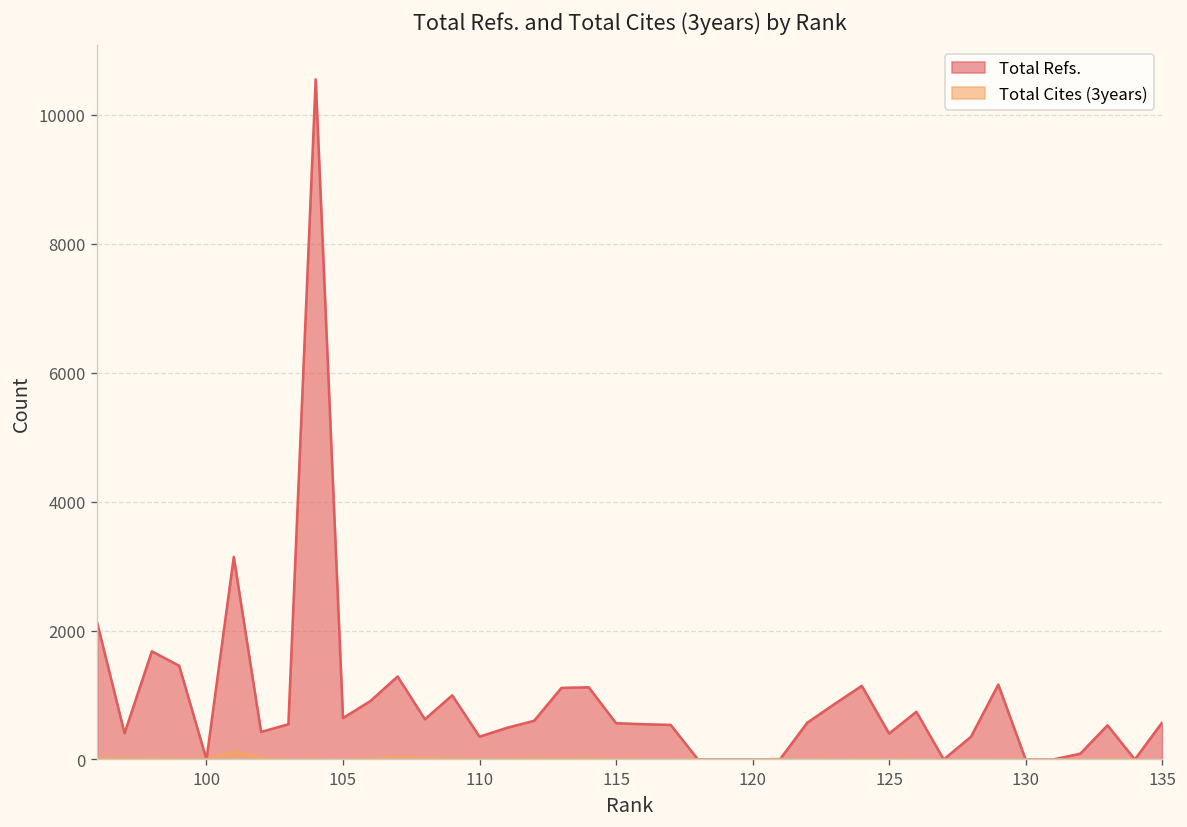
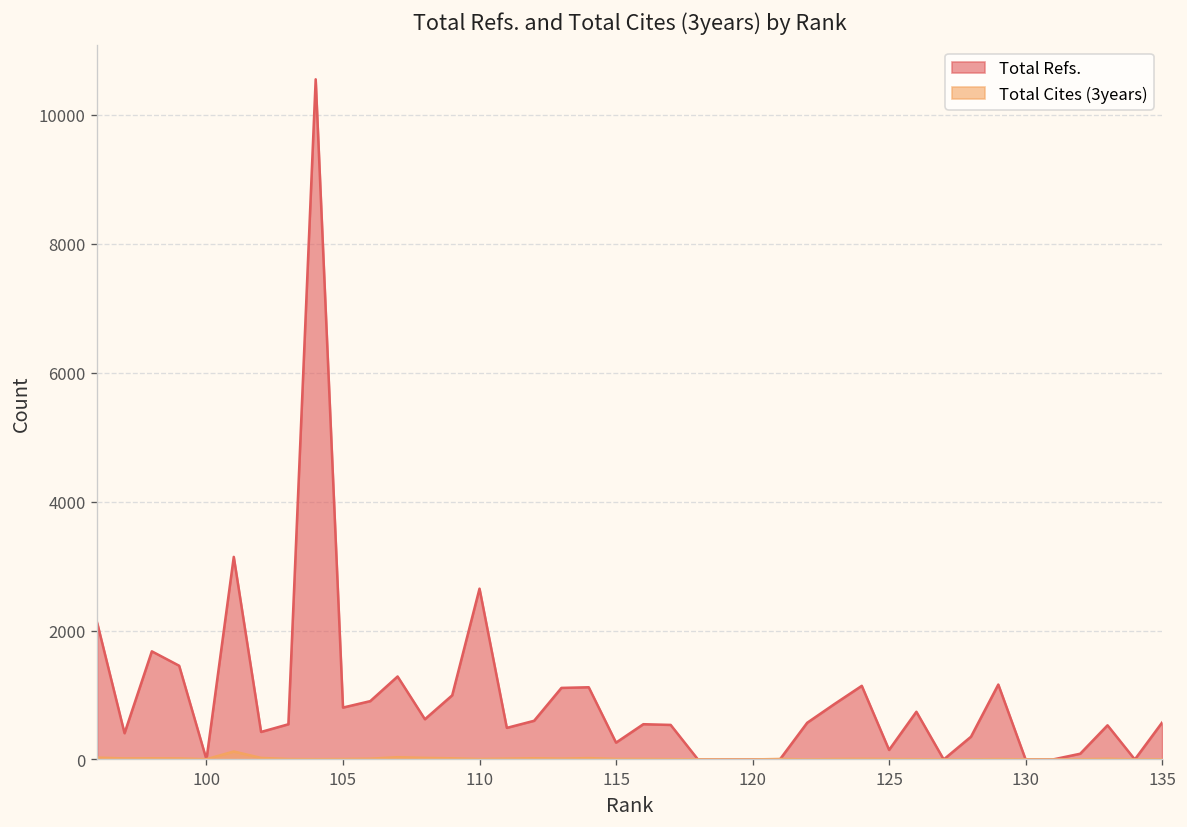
  {
    "Total Refs.": {
-     "105": 600,
-     "110": 400,
-     "115": 600,
-     "125": 400,
+     "105": 800,
+     "110": 2600,
+     "115": 300,
+     "125": 100,
      "135": 600
    },
    "Total Cites (3years)": {
      "105": 0,
      "110": 0,
      "115": 0,
      "125": 0,
      "135": 0
    }
  }
